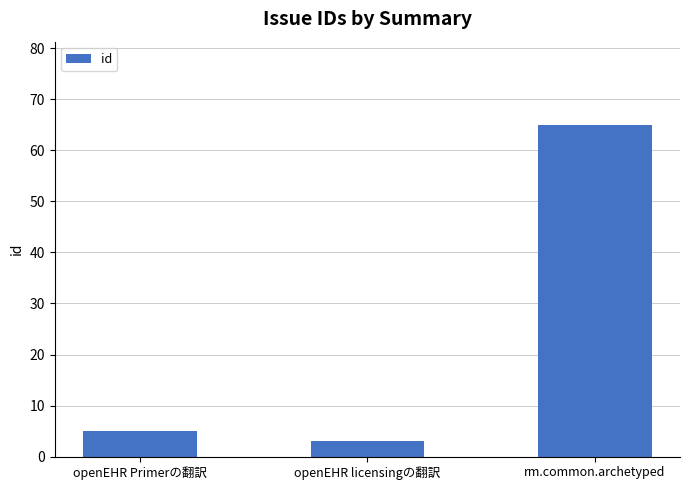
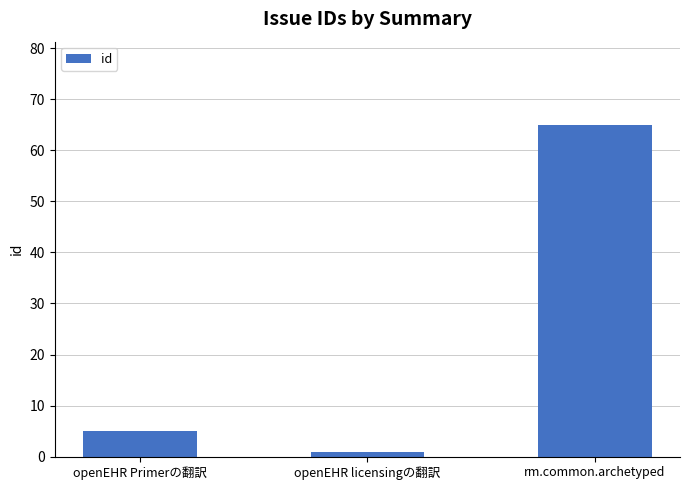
  {
    "openEHR Primerの翻訳": 5,
-   "openEHR licensingの翻訳": 3,
+   "openEHR licensingの翻訳": 1,
    "rm.common.archetyped": 65
  }
